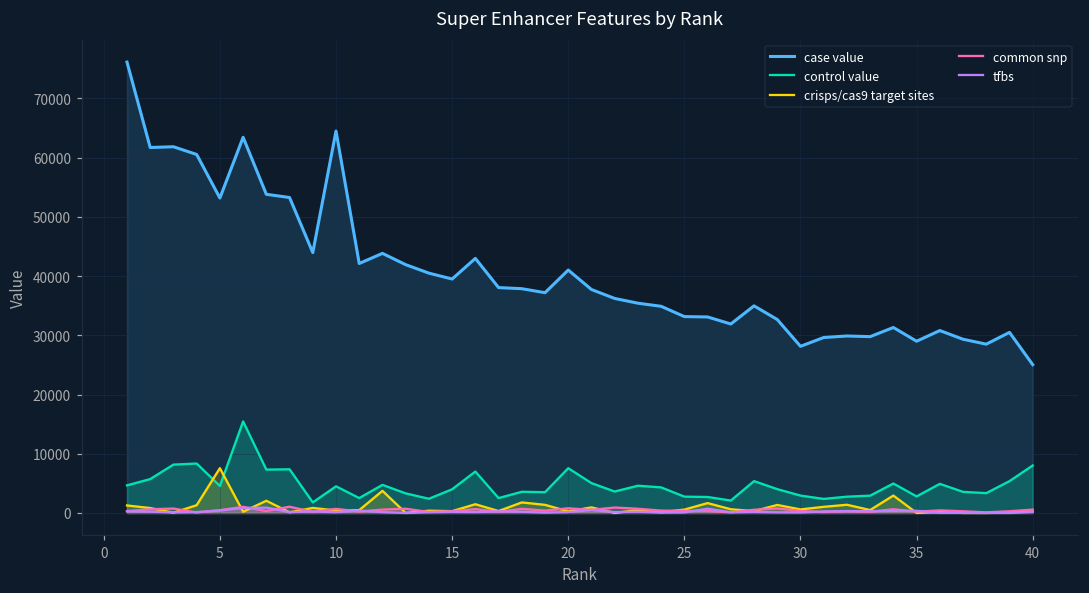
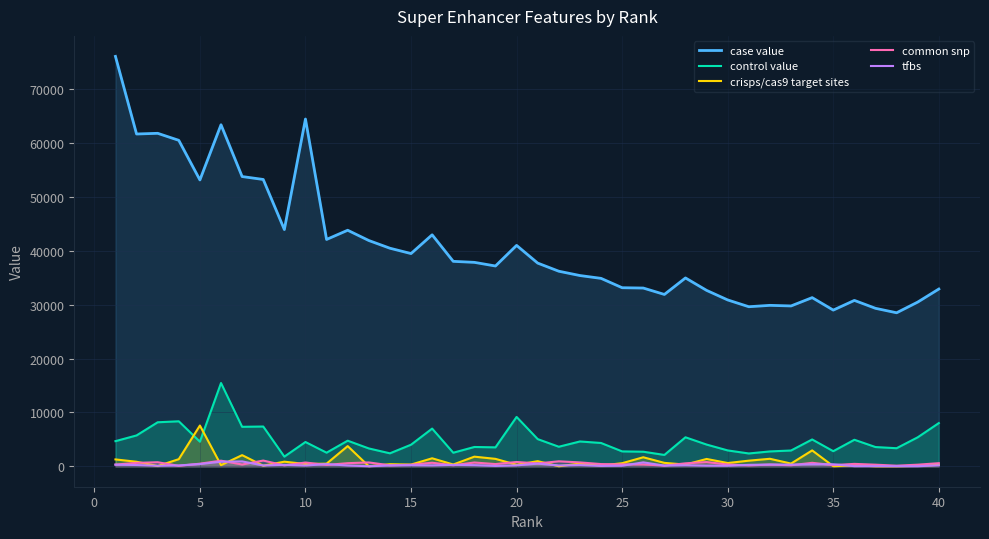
  {
    "case value": {
      "5": 53000,
      "10": 64000,
      "15": 40000,
      "20": 41000,
      "25": 33000,
-     "30": 28000,
+     "30": 31000,
      "35": 29000,
-     "40": 25000
+     "40": 33000
    },
    "control value": {
      "5": 5000,
      "10": 4000,
      "15": 4000,
-     "20": 8000,
+     "20": 9000,
      "25": 3000,
      "30": 3000,
      "35": 3000,
      "40": 8000
    },
    "crisps/cas9 target sites": {
      "5": 8000
    },
    "common snp": {
      "20": 1000
    }
  }
